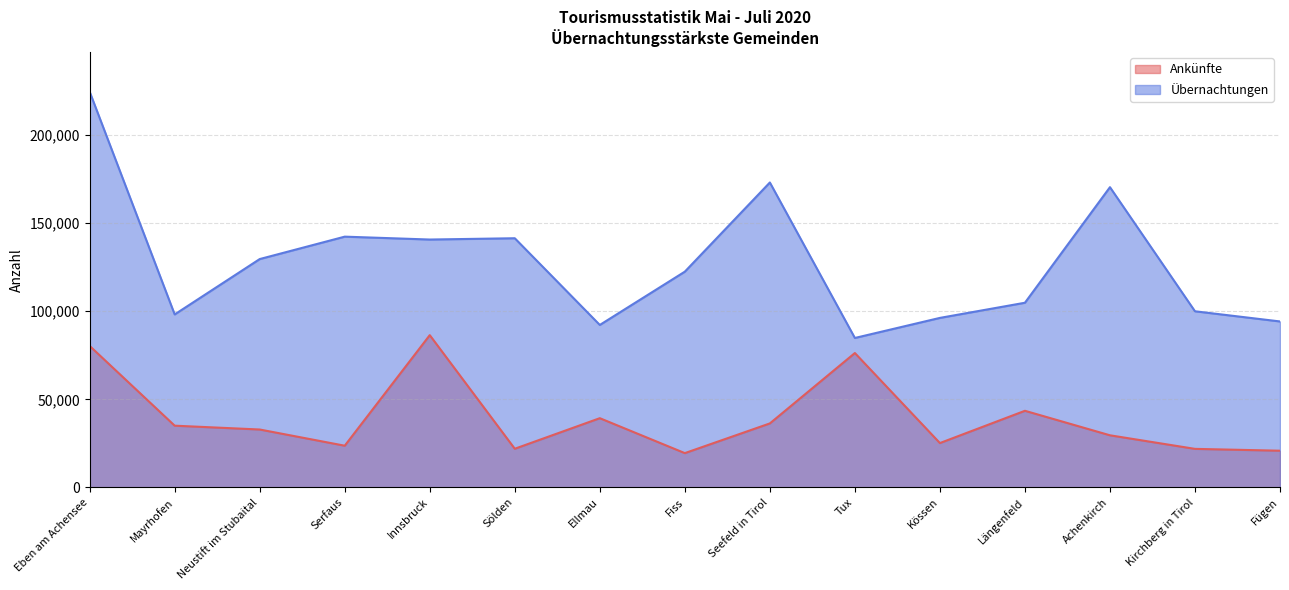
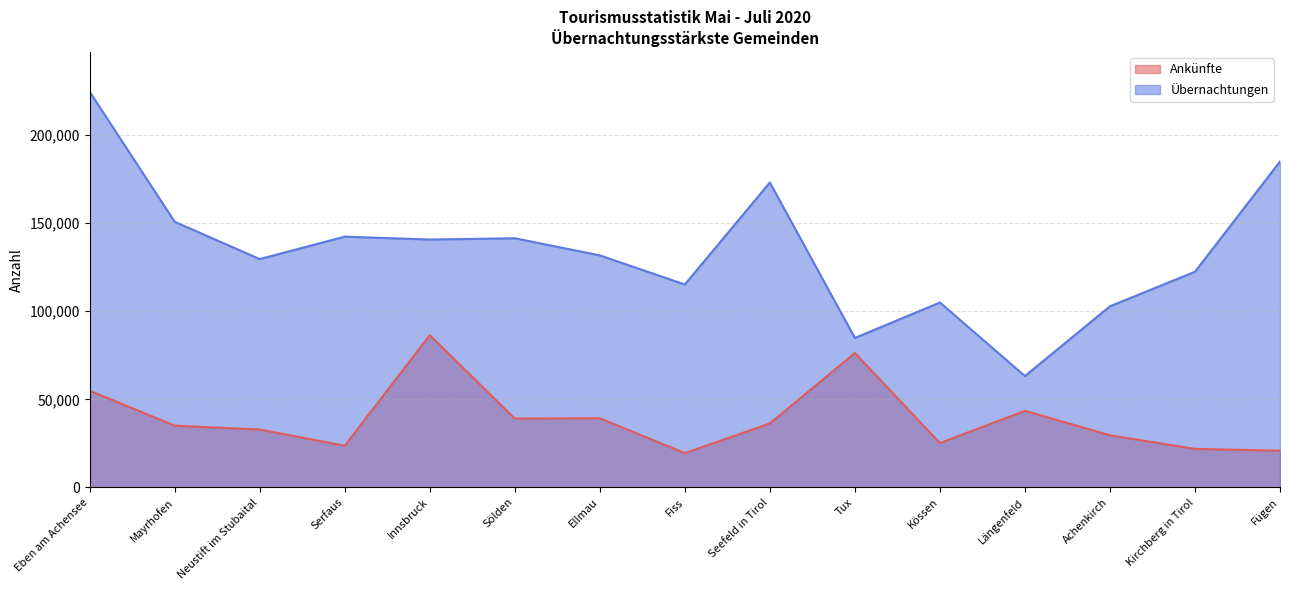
  {
    "Ankünfte": {
-     "Eben am Achensee": "80,000",
+     "Eben am Achensee": "55,000",
      "Mayrhofen": "35,000",
      "Neustift im Stubaital": "33,000",
      "Serfaus": "24,000",
      "Innsbruck": "86,000",
-     "Sölden": "22,000",
+     "Sölden": "39,000",
      "Ellmau": "39,000",
      "Fiss": "19,000",
      "Seefeld in Tirol": "36,000",
      "Tux": "76,000",
      "Kössen": "25,000",
      "Längenfeld": "43,000",
      "Achenkirch": "30,000",
      "Kirchberg in Tirol": "22,000",
      "Fügen": "21,000"
    },
    "Übernachtungen": {
      "Eben am Achensee": "225,000",
-     "Mayrhofen": "98,000",
+     "Mayrhofen": "151,000",
      "Neustift im Stubaital": "130,000",
      "Serfaus": "142,000",
      "Innsbruck": "141,000",
      "Sölden": "141,000",
-     "Ellmau": "92,000",
-     "Fiss": "122,000",
+     "Ellmau": "132,000",
+     "Fiss": "115,000",
      "Seefeld in Tirol": "173,000",
      "Tux": "85,000",
-     "Kössen": "96,000",
-     "Längenfeld": "105,000",
-     "Achenkirch": "170,000",
-     "Kirchberg in Tirol": "100,000",
-     "Fügen": "94,000"
+     "Kössen": "105,000",
+     "Längenfeld": "63,000",
+     "Achenkirch": "103,000",
+     "Kirchberg in Tirol": "122,000",
+     "Fügen": "185,000"
    }
  }
